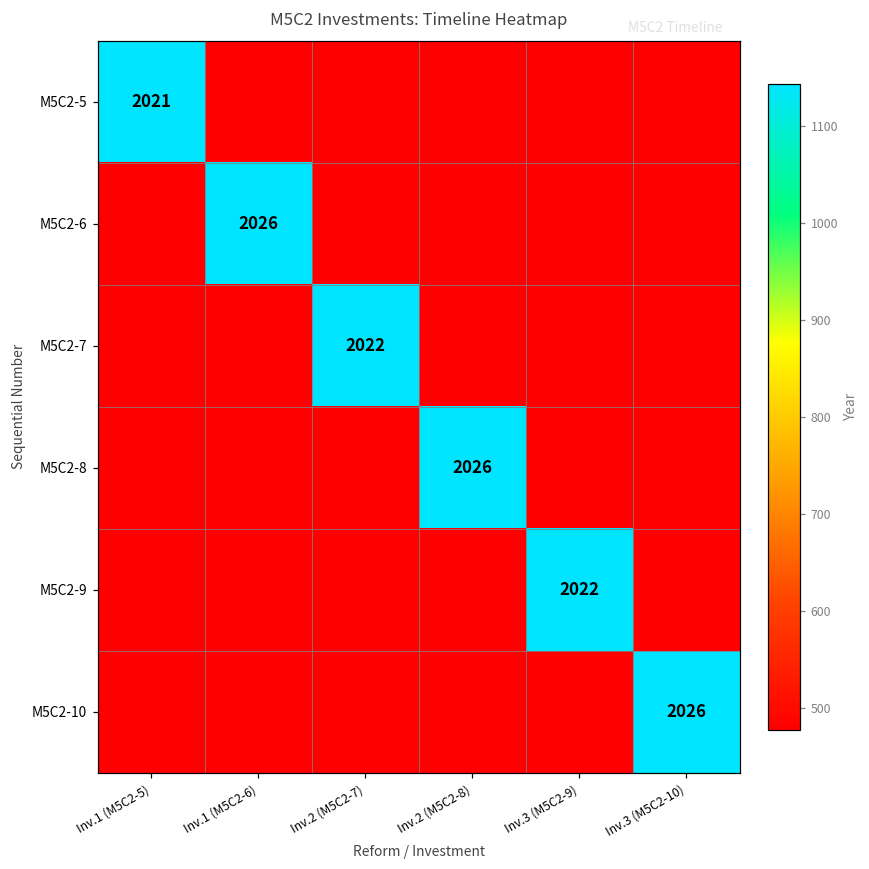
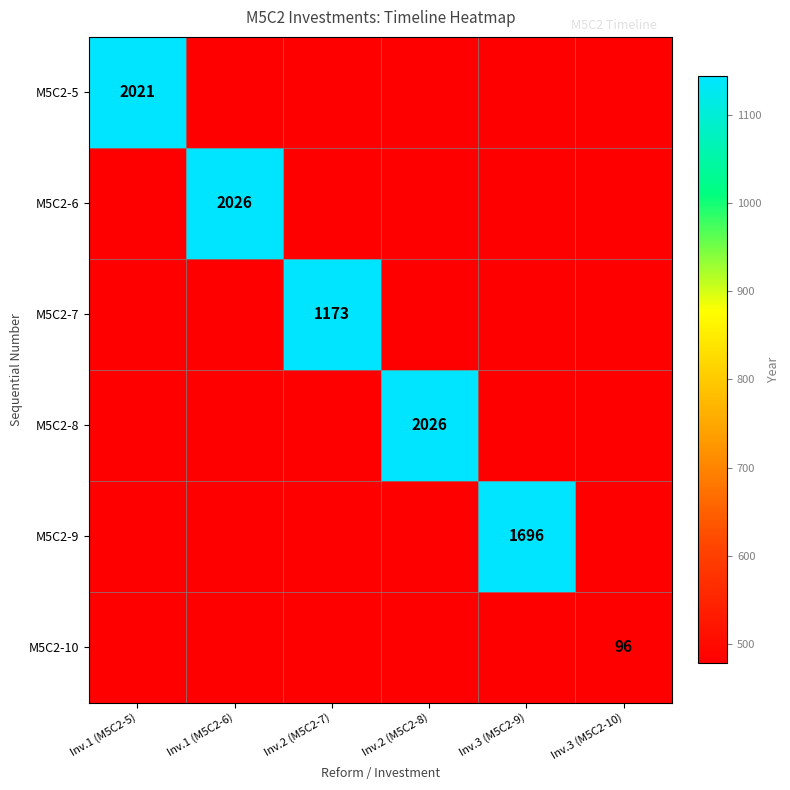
  {
    "M5C2-5": {
      "Inv.1 (M5C2-5)": 2021
    },
    "M5C2-6": {
      "Inv.1 (M5C2-6)": 2026
    },
    "M5C2-7": {
-     "Inv.2 (M5C2-7)": 2022
+     "Inv.2 (M5C2-7)": 1173
    },
    "M5C2-8": {
      "Inv.2 (M5C2-8)": 2026
    },
    "M5C2-9": {
-     "Inv.3 (M5C2-9)": 2022
+     "Inv.3 (M5C2-9)": 1696
    },
    "M5C2-10": {
-     "Inv.3 (M5C2-10)": 2026
+     "Inv.3 (M5C2-10)": 96
    }
  }
